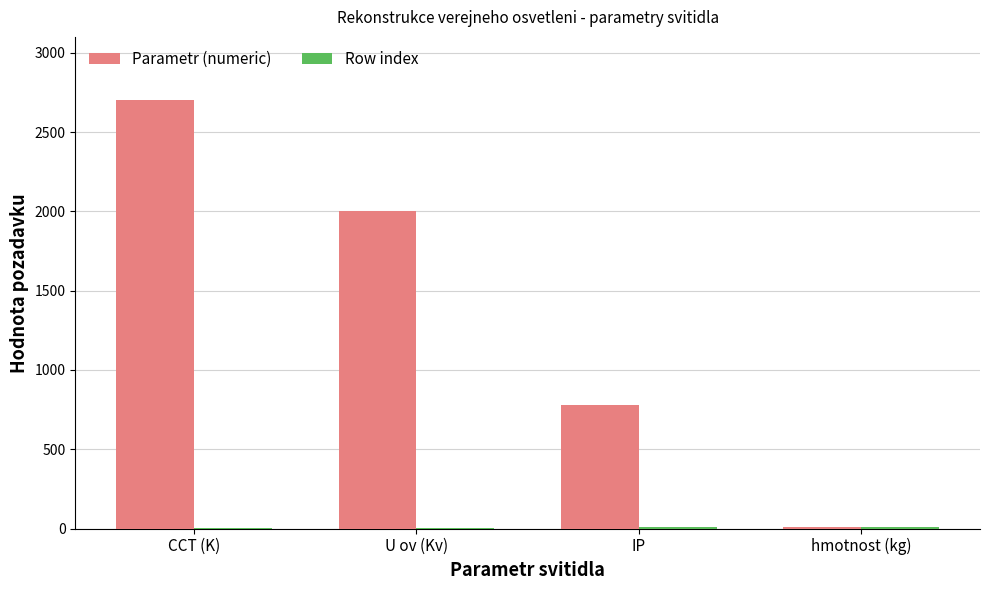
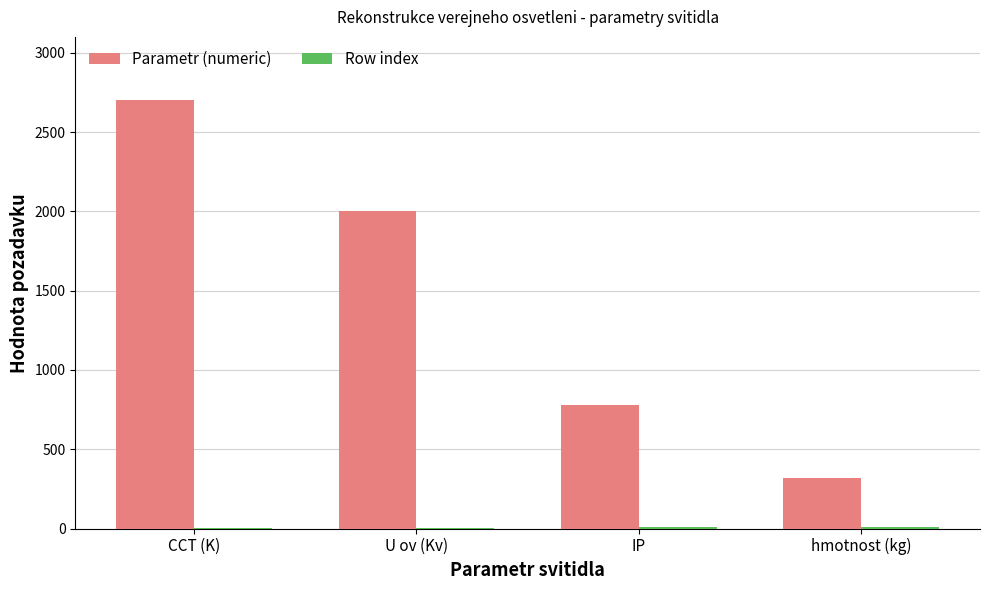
  {
    "Parametr (numeric)": {
      "CCT (K)": 2700,
      "U ov (Kv)": 2000,
      "IP": 780,
-     "hmotnost (kg)": 10
+     "hmotnost (kg)": 320
    }
  }
